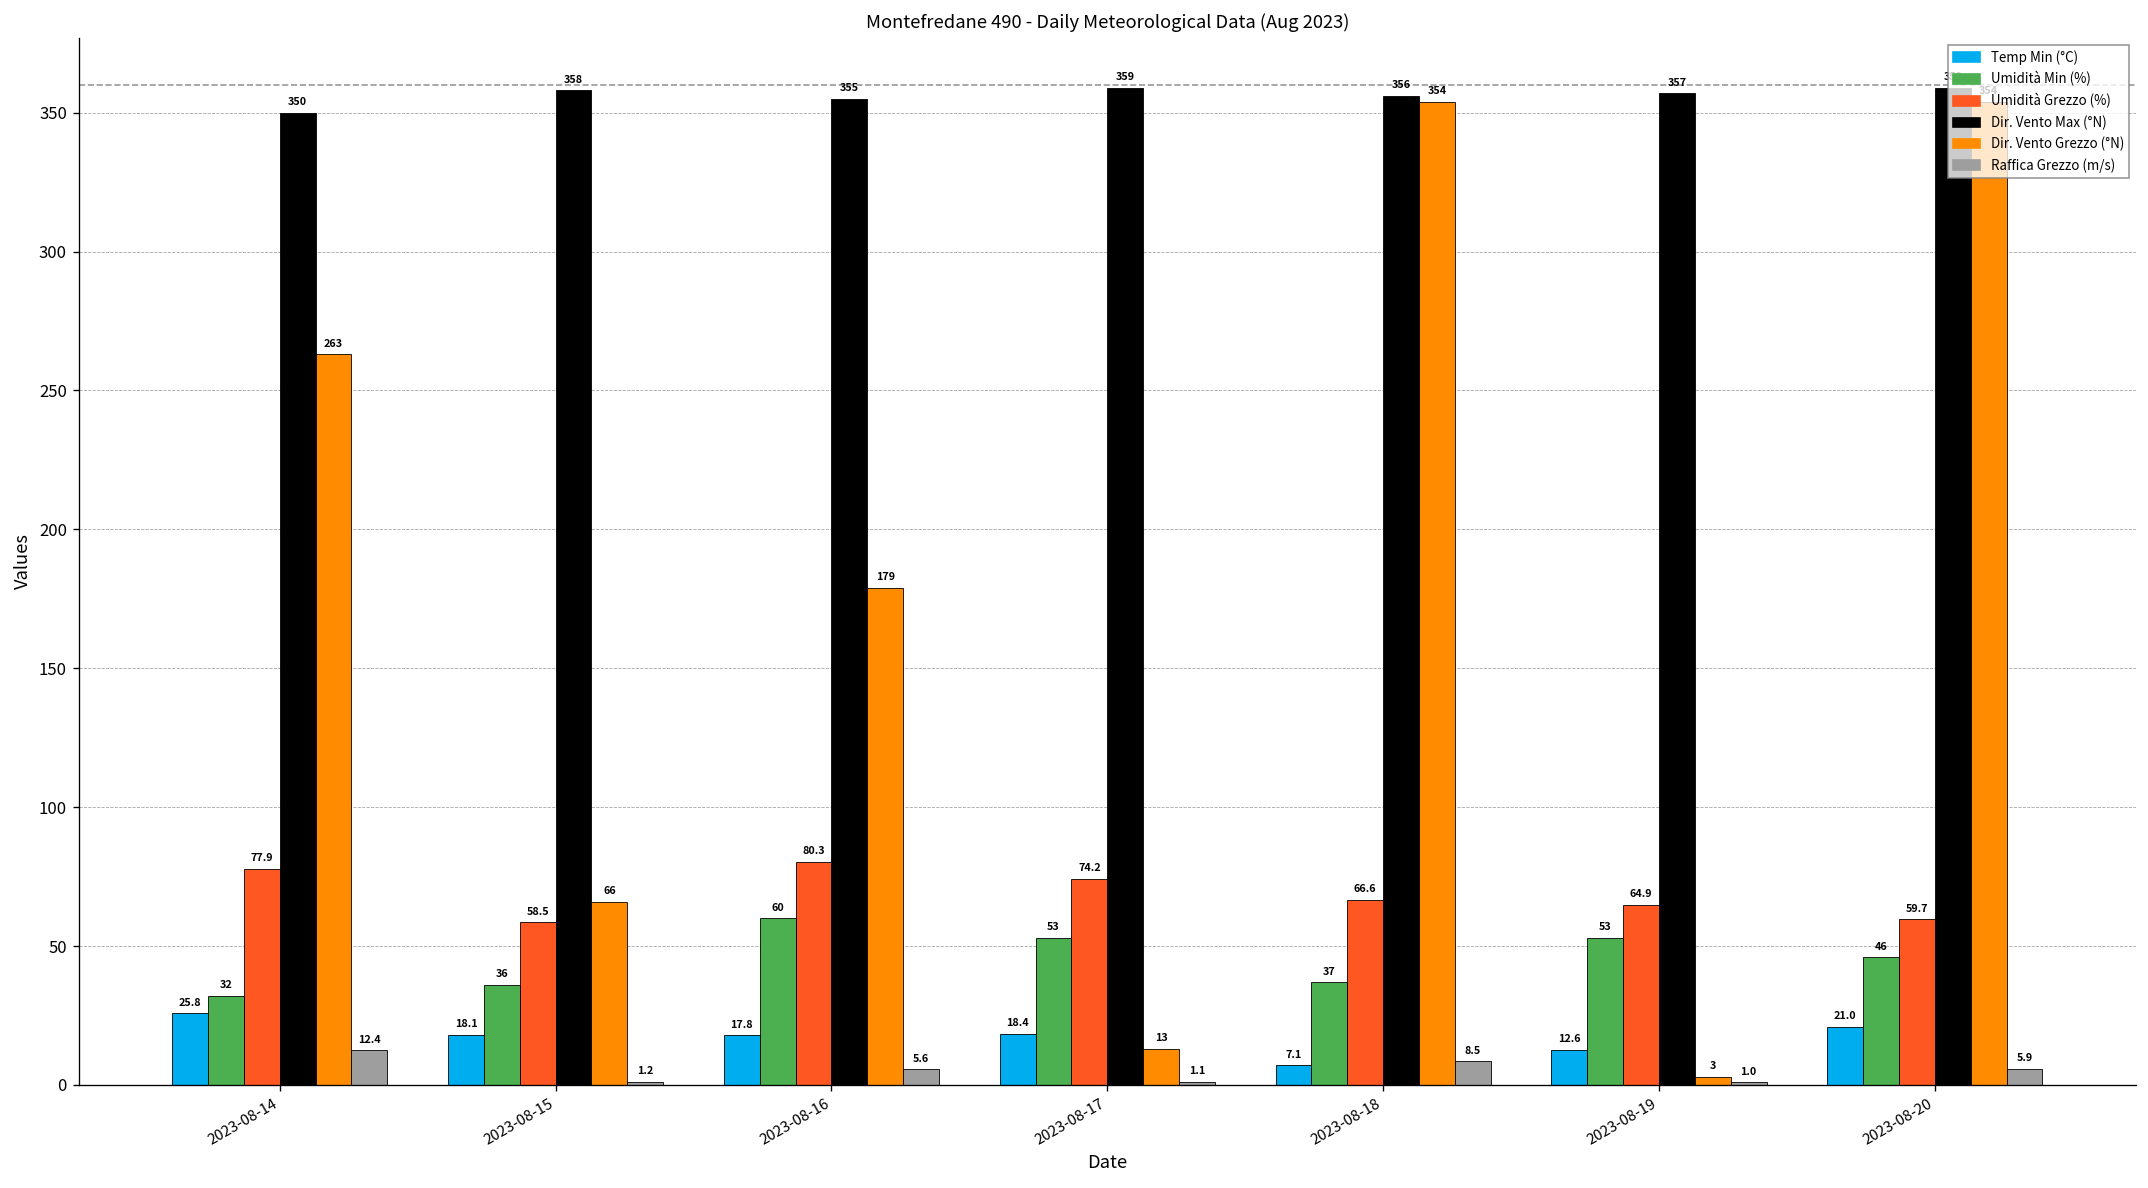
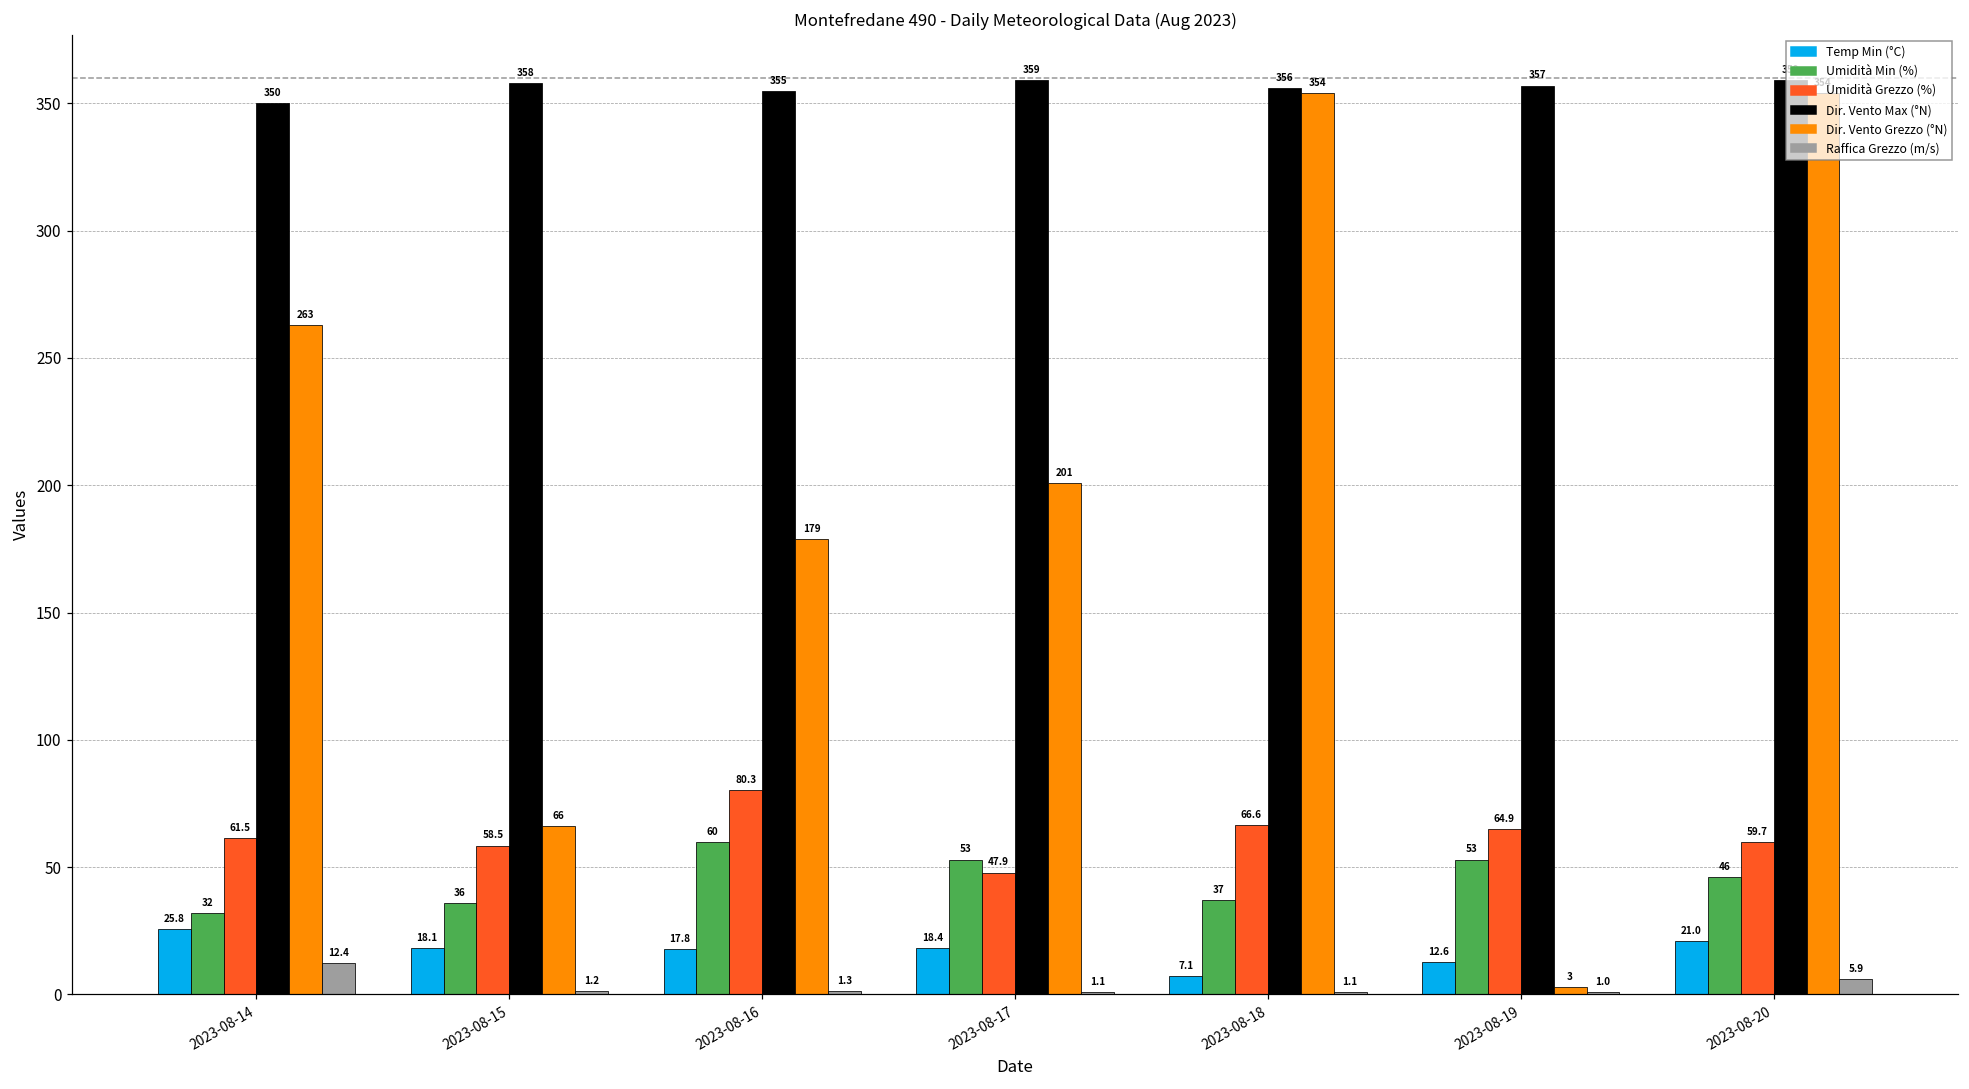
  {
    "Temp Min (°C)": {
      "2023-08-14": 25.8,
      "2023-08-15": 18.1,
      "2023-08-16": 17.8,
      "2023-08-17": 18.4,
      "2023-08-18": 7.1,
      "2023-08-19": 12.6,
      "2023-08-20": 21.0
    },
    "Umidità Min (%)": {
      "2023-08-14": 32,
      "2023-08-15": 36,
      "2023-08-16": 60,
      "2023-08-17": 53,
      "2023-08-18": 37,
      "2023-08-19": 53,
      "2023-08-20": 46
    },
    "Umidità Grezzo (%)": {
-     "2023-08-14": 77.9,
+     "2023-08-14": 61.5,
      "2023-08-15": 58.5,
      "2023-08-16": 80.3,
-     "2023-08-17": 74.2,
+     "2023-08-17": 47.9,
      "2023-08-18": 66.6,
      "2023-08-19": 64.9,
      "2023-08-20": 59.7
    },
    "Dir. Vento Max (°N)": {
      "2023-08-14": 350,
      "2023-08-15": 358,
      "2023-08-16": 355,
      "2023-08-17": 359,
      "2023-08-18": 356,
      "2023-08-19": 357
    },
    "Dir. Vento Grezzo (°N)": {
      "2023-08-14": 263,
      "2023-08-15": 66,
      "2023-08-16": 179,
-     "2023-08-17": 13,
+     "2023-08-17": 201,
      "2023-08-18": 354,
      "2023-08-19": 3
    },
    "Raffica Grezzo (m/s)": {
      "2023-08-14": 12.4,
      "2023-08-15": 1.2,
-     "2023-08-16": 5.6,
+     "2023-08-16": 1.3,
      "2023-08-17": 1.1,
-     "2023-08-18": 8.5,
+     "2023-08-18": 1.1,
      "2023-08-19": 1.0,
      "2023-08-20": 5.9
    }
  }
